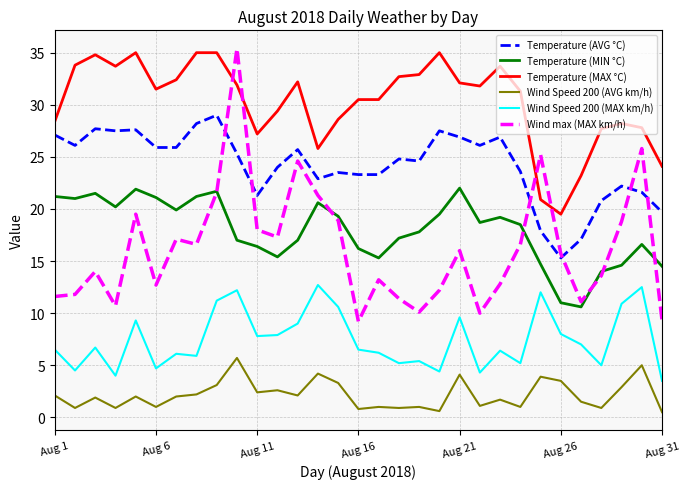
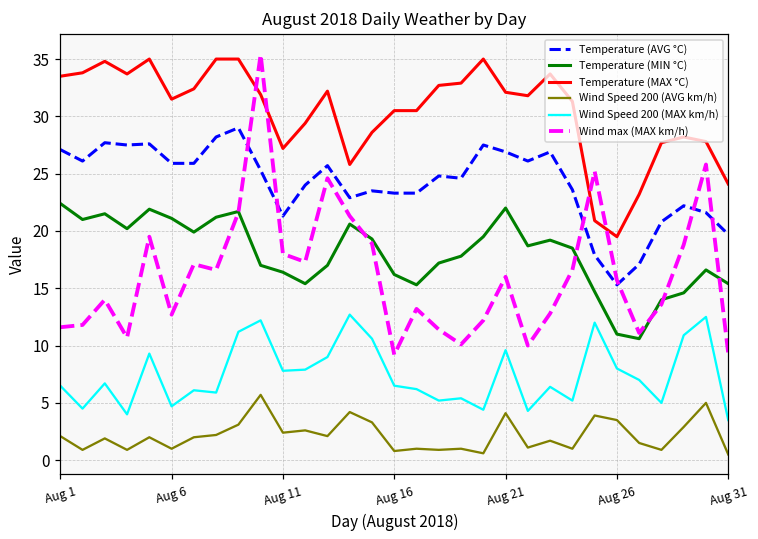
  {
    "Temperature (AVG °C)": {
      "Aug 1": 27.1,
      "Aug 6": 25.9,
      "Aug 11": 21.3,
      "Aug 16": 23.3,
      "Aug 21": 26.9,
      "Aug 26": 15.3,
      "Aug 31": 19.7
    },
    "Temperature (MIN °C)": {
-     "Aug 1": 21.2,
+     "Aug 1": 22.4,
      "Aug 6": 21.1,
      "Aug 11": 16.4,
      "Aug 16": 16.2,
      "Aug 21": 22.0,
      "Aug 26": 11.0,
-     "Aug 31": 14.5
+     "Aug 31": 15.4
    },
    "Temperature (MAX °C)": {
-     "Aug 1": 28.4,
+     "Aug 1": 33.5,
      "Aug 6": 31.5,
      "Aug 11": 27.2,
      "Aug 16": 30.5,
      "Aug 21": 32.1,
      "Aug 26": 19.5,
      "Aug 31": 24.1
    },
    "Wind Speed 200 (AVG km/h)": {
      "Aug 1": 2.1,
      "Aug 6": 1.0,
      "Aug 11": 2.4,
      "Aug 16": 0.8,
      "Aug 21": 4.1,
      "Aug 26": 3.5,
      "Aug 31": 0.5
    },
    "Wind Speed 200 (MAX km/h)": {
      "Aug 1": 6.5,
      "Aug 6": 4.7,
      "Aug 11": 7.8,
      "Aug 16": 6.5,
      "Aug 21": 9.6,
      "Aug 26": 8.0,
      "Aug 31": 3.5
    },
    "Wind max (MAX km/h)": {
      "Aug 1": 11.6,
      "Aug 6": 12.7,
      "Aug 11": 18.0,
      "Aug 16": 9.2,
      "Aug 21": 16.0,
      "Aug 26": 15.7,
      "Aug 31": 9.3
    }
  }
